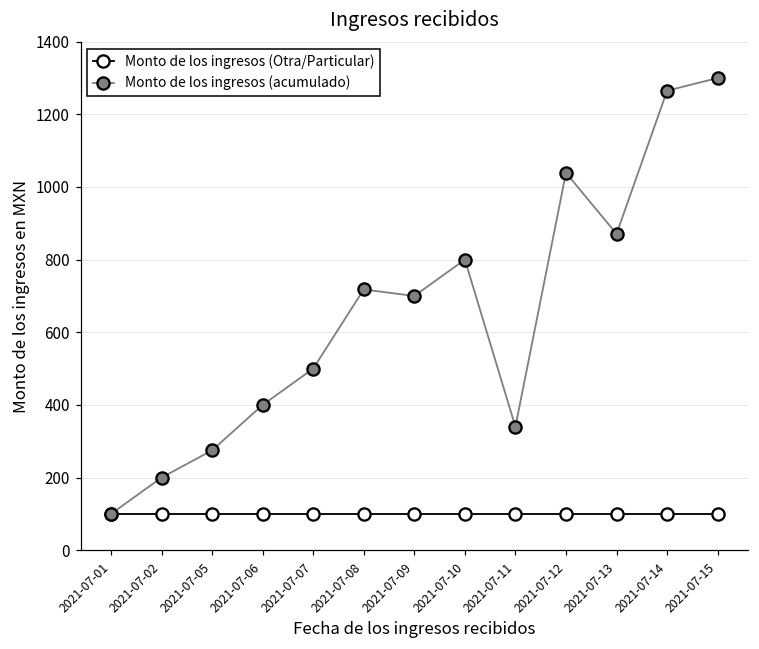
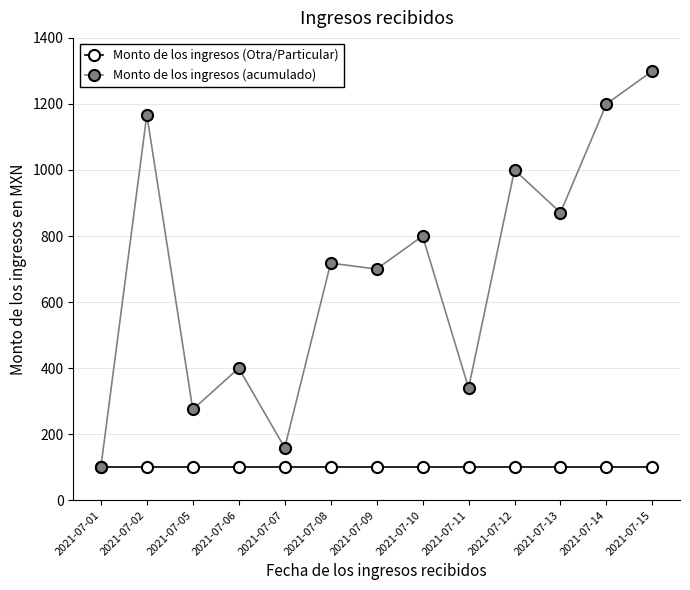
  {
    "Monto de los ingresos (Otra/Particular)": {
      "2021-07-02": 100,
      "2021-07-05": 100,
      "2021-07-06": 100,
      "2021-07-07": 100,
      "2021-07-08": 100,
      "2021-07-09": 100,
      "2021-07-10": 100,
      "2021-07-11": 100,
      "2021-07-12": 100,
      "2021-07-13": 100,
      "2021-07-14": 100,
      "2021-07-15": 100
    },
    "Monto de los ingresos (acumulado)": {
-     "2021-07-02": 200,
+     "2021-07-02": 1170,
      "2021-07-05": 280,
      "2021-07-06": 400,
-     "2021-07-07": 500,
+     "2021-07-07": 160,
      "2021-07-08": 720,
      "2021-07-09": 700,
      "2021-07-10": 800,
      "2021-07-11": 340,
-     "2021-07-12": 1040,
+     "2021-07-12": 1000,
      "2021-07-13": 870,
-     "2021-07-14": 1270,
+     "2021-07-14": 1200,
      "2021-07-15": 1300
    }
  }
